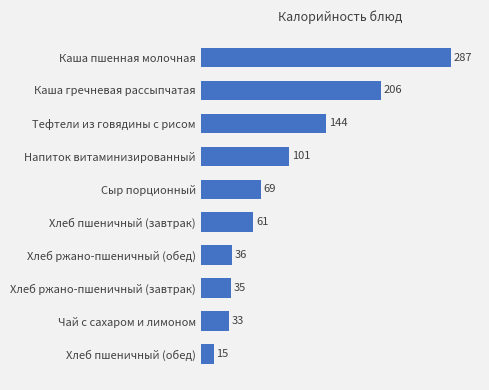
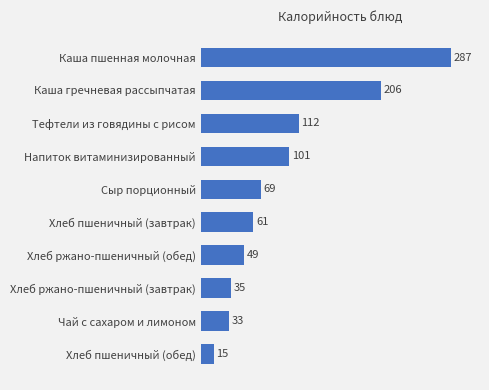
  {
    "Каша пшенная молочная": 287,
    "Каша гречневая рассыпчатая": 206,
-   "Тефтели из говядины с рисом": 144,
+   "Тефтели из говядины с рисом": 112,
    "Напиток витаминизированный": 101,
    "Сыр порционный": 69,
    "Хлеб пшеничный (завтрак)": 61,
-   "Хлеб ржано-пшеничный (обед)": 36,
+   "Хлеб ржано-пшеничный (обед)": 49,
    "Хлеб ржано-пшеничный (завтрак)": 35,
    "Чай с сахаром и лимоном": 33,
    "Хлеб пшеничный (обед)": 15
  }
